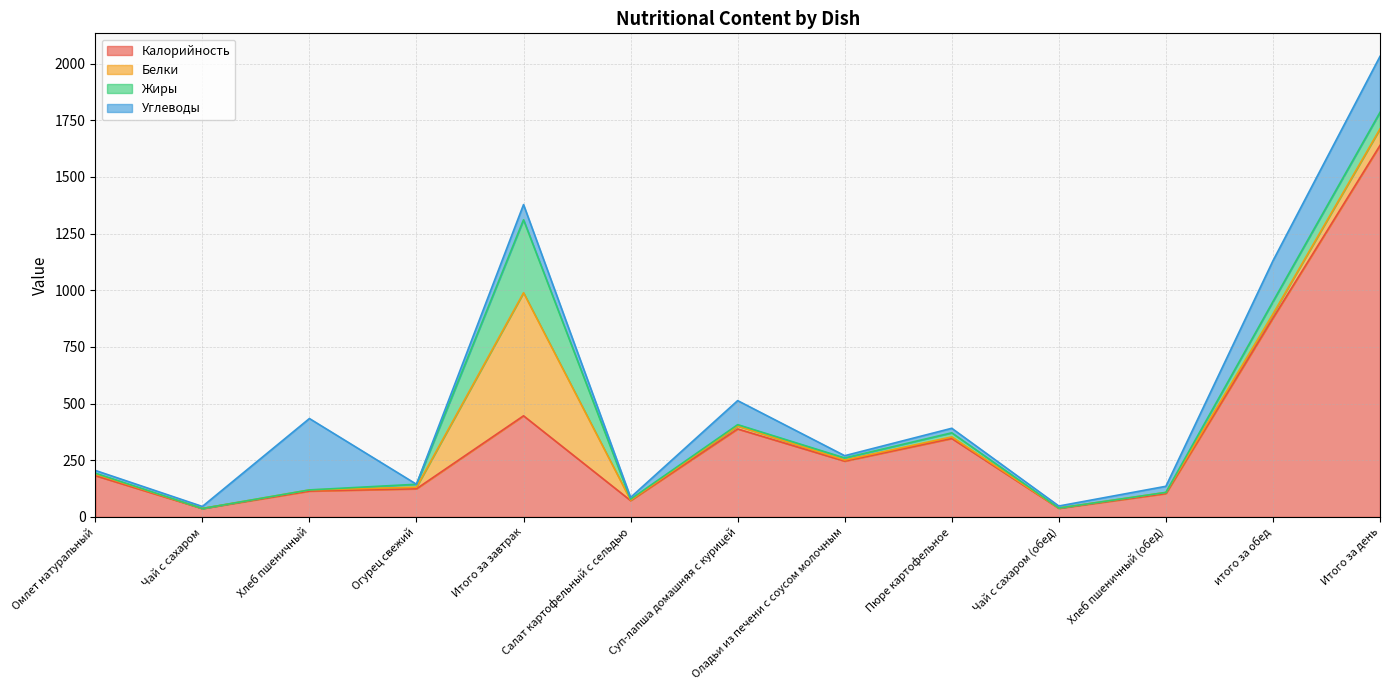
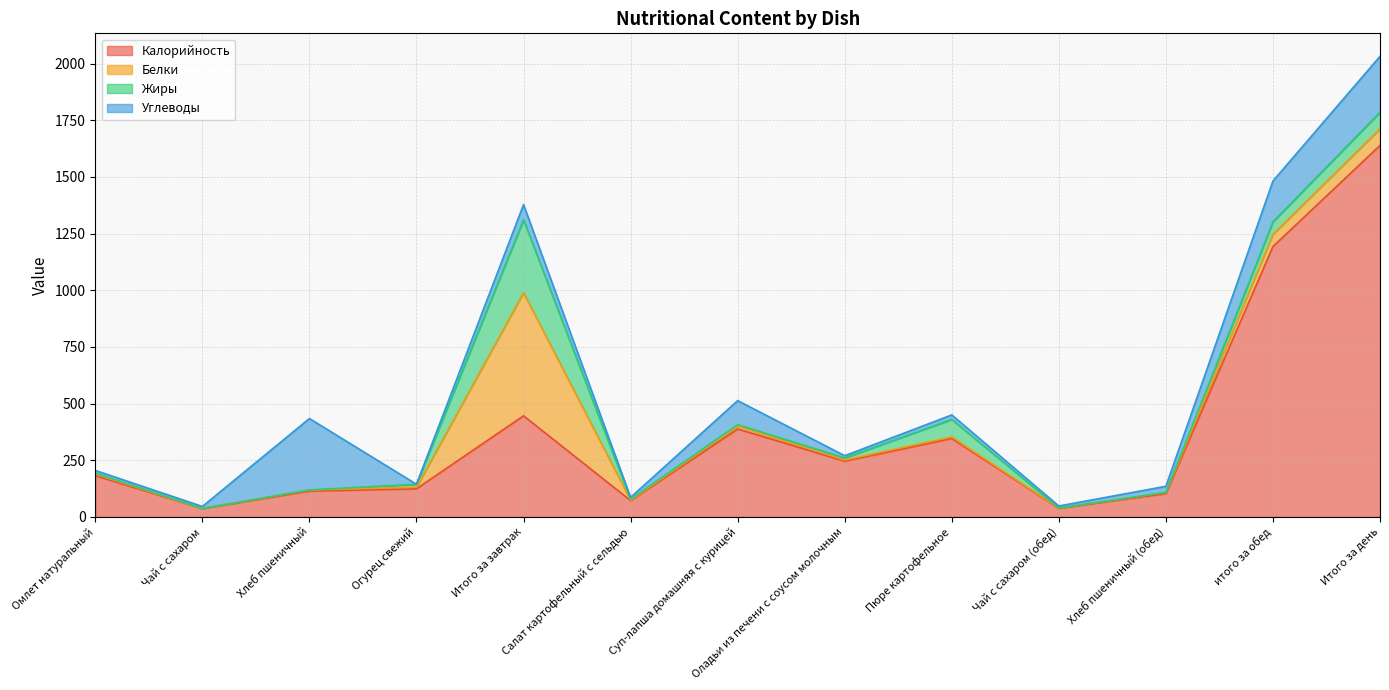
  {
    "Калорийность": {
      "Итого за завтрак": 450,
      "Суп-лапша домашняя с курицей": 390,
-     "итого за обед": 880,
+     "итого за обед": 1190,
      "Итого за день": 1640
    },
    "Белки": {
      "Итого за завтрак": 540,
-     "итого за обед": 20,
+     "итого за обед": 50,
      "Итого за день": 70
    },
    "Жиры": {
      "Итого за завтрак": 320,
-     "Пюре картофельное": 20,
+     "Пюре картофельное": 80,
      "итого за обед": 60,
      "Итого за день": 70
    },
    "Углеводы": {
      "Омлет натуральный": 10,
      "Хлеб пшеничный": 320,
      "Итого за завтрак": 70,
      "Суп-лапша домашняя с курицей": 110,
      "Пюре картофельное": 20,
      "Хлеб пшеничный (обед)": 30,
      "итого за обед": 180,
      "Итого за день": 250
    }
  }
